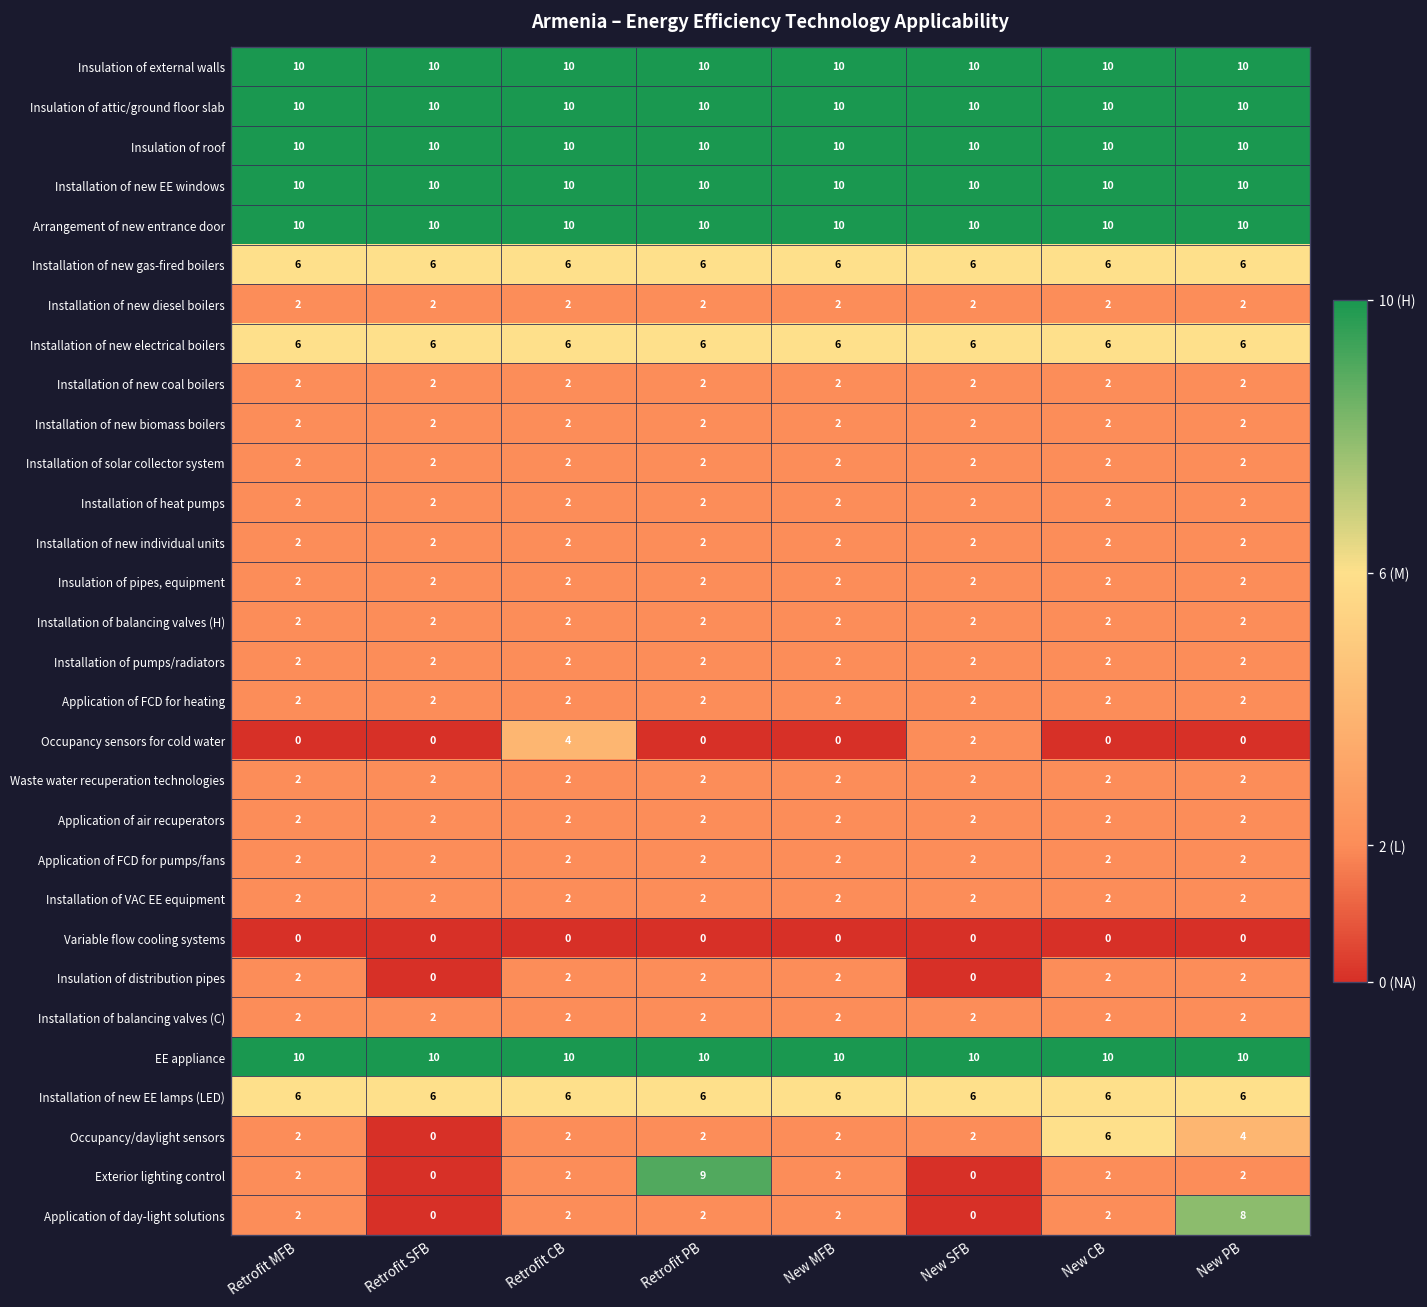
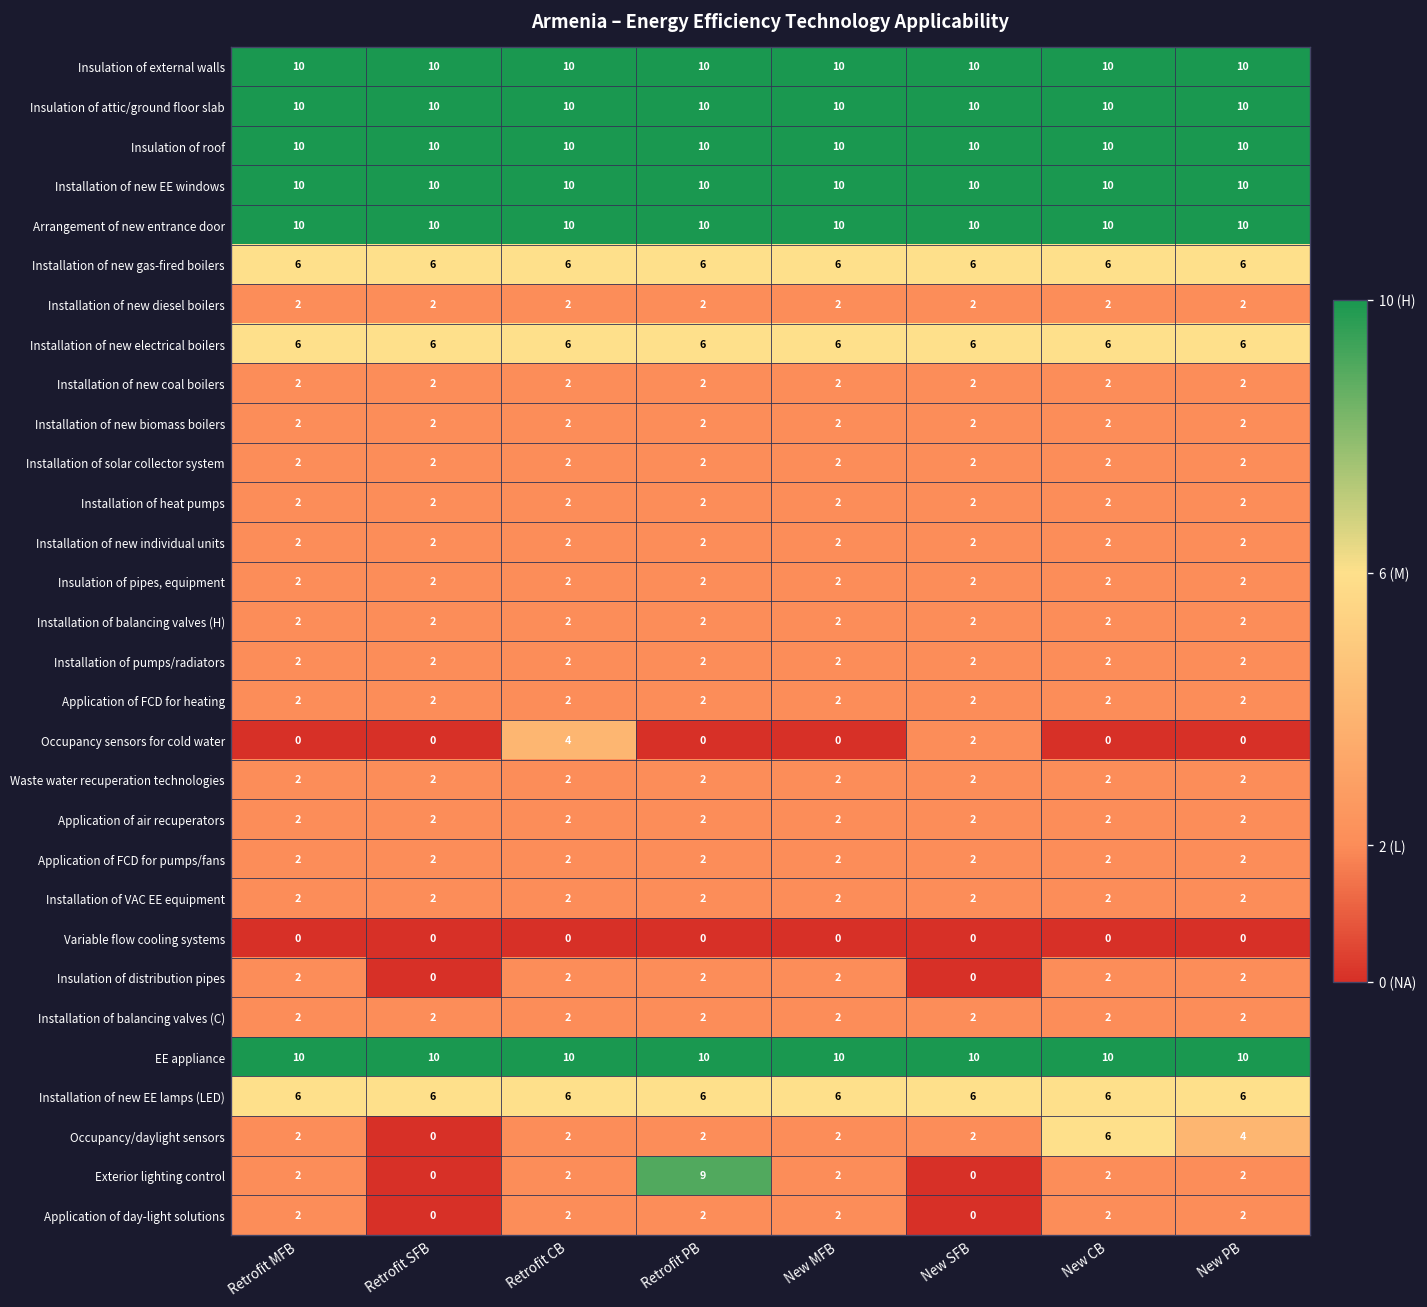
  {
    "Application of day-light solutions": {
      "Retrofit MFB": 2,
      "Retrofit SFB": 0,
      "Retrofit CB": 2,
      "Retrofit PB": 2,
      "New MFB": 2,
      "New SFB": 0,
      "New CB": 2,
-     "New PB": 8
+     "New PB": 2
    }
  }
